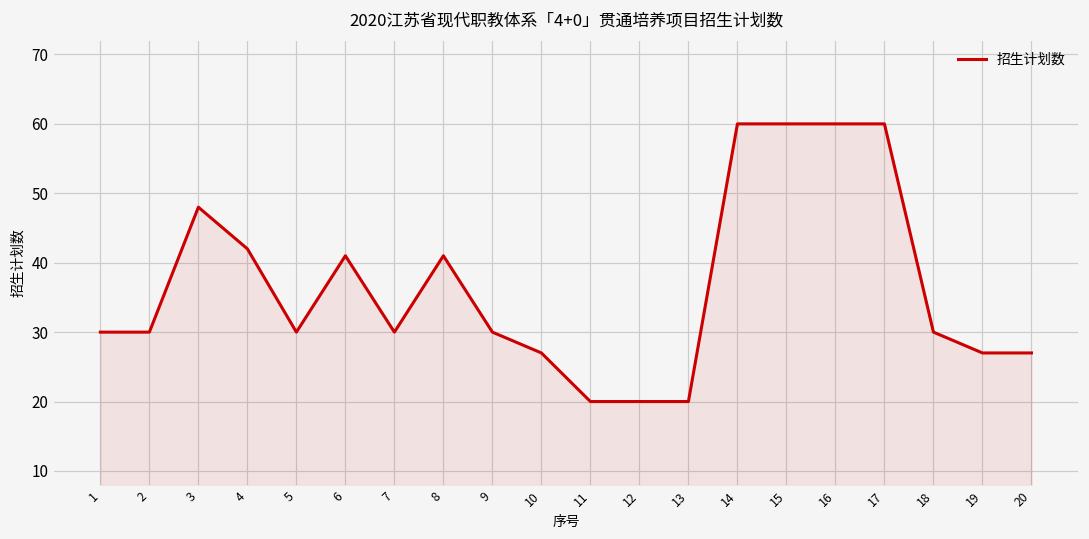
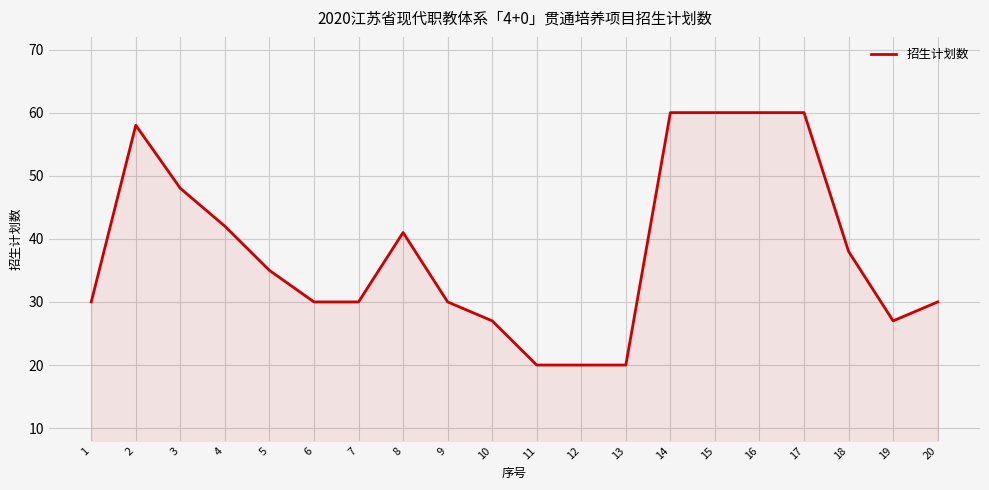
  {
    "1": 30,
-   "2": 30,
+   "2": 58,
    "3": 48,
    "4": 42,
-   "5": 30,
-   "6": 41,
+   "5": 35,
+   "6": 30,
    "7": 30,
    "8": 41,
    "9": 30,
    "10": 27,
    "11": 20,
    "12": 20,
    "13": 20,
    "14": 60,
    "15": 60,
    "16": 60,
    "17": 60,
-   "18": 30,
+   "18": 38,
    "19": 27,
-   "20": 27
+   "20": 30
  }
